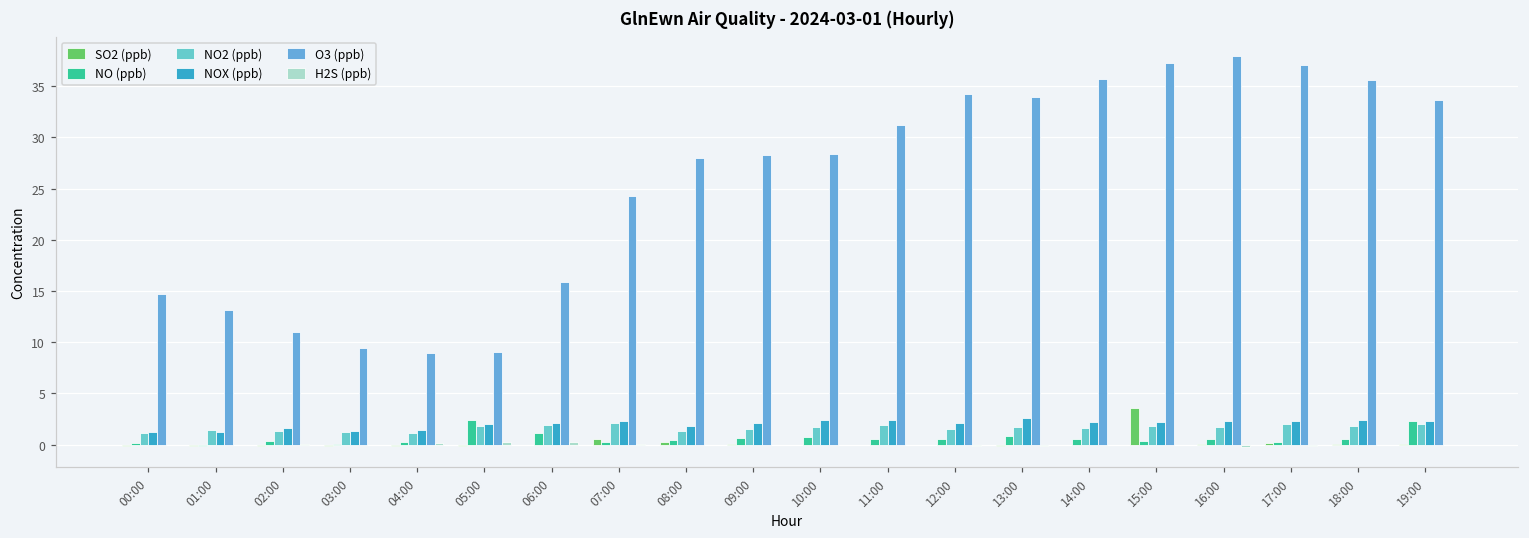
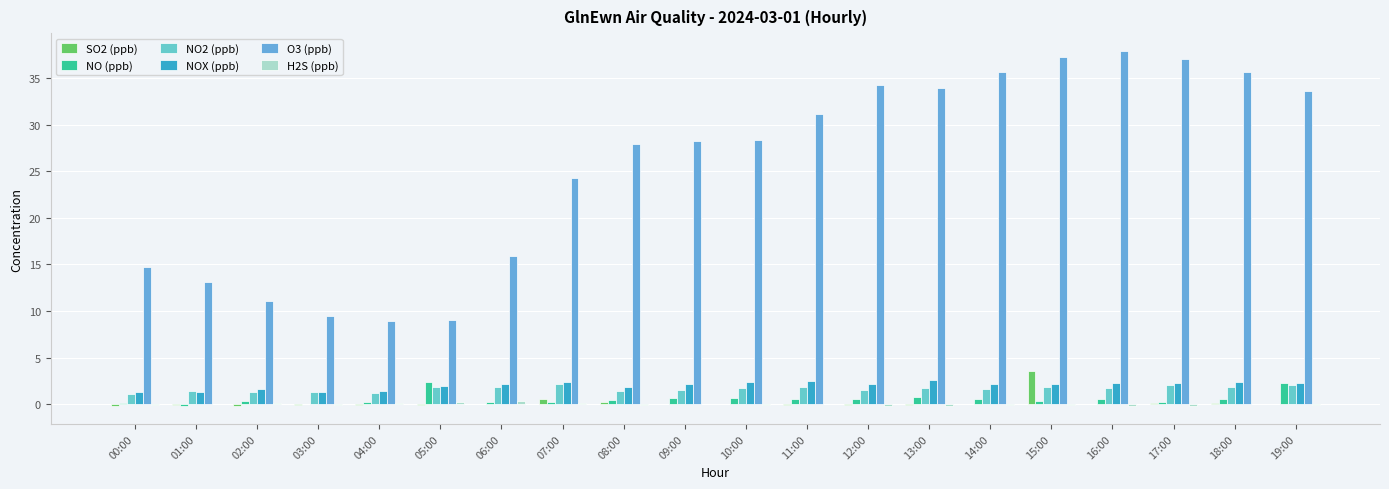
  {
    "SO2 (ppb)": {
      "07:00": 1,
      "15:00": 4
    },
    "NO (ppb)": {
      "02:00": 0,
      "05:00": 2,
-     "06:00": 1,
+     "06:00": 0,
      "08:00": 0,
      "09:00": 1,
      "10:00": 1,
      "11:00": 1,
      "12:00": 1,
      "13:00": 1,
      "14:00": 1,
      "15:00": 0,
      "16:00": 1,
      "18:00": 1,
      "19:00": 2
    },
    "H2S (ppb)": {
      "06:00": 0
    }
  }
